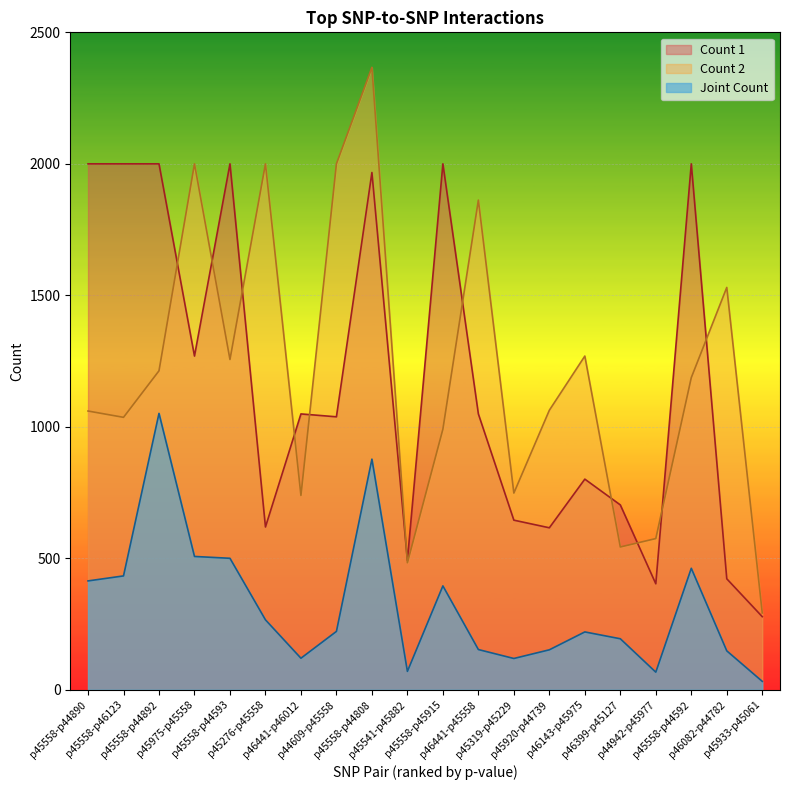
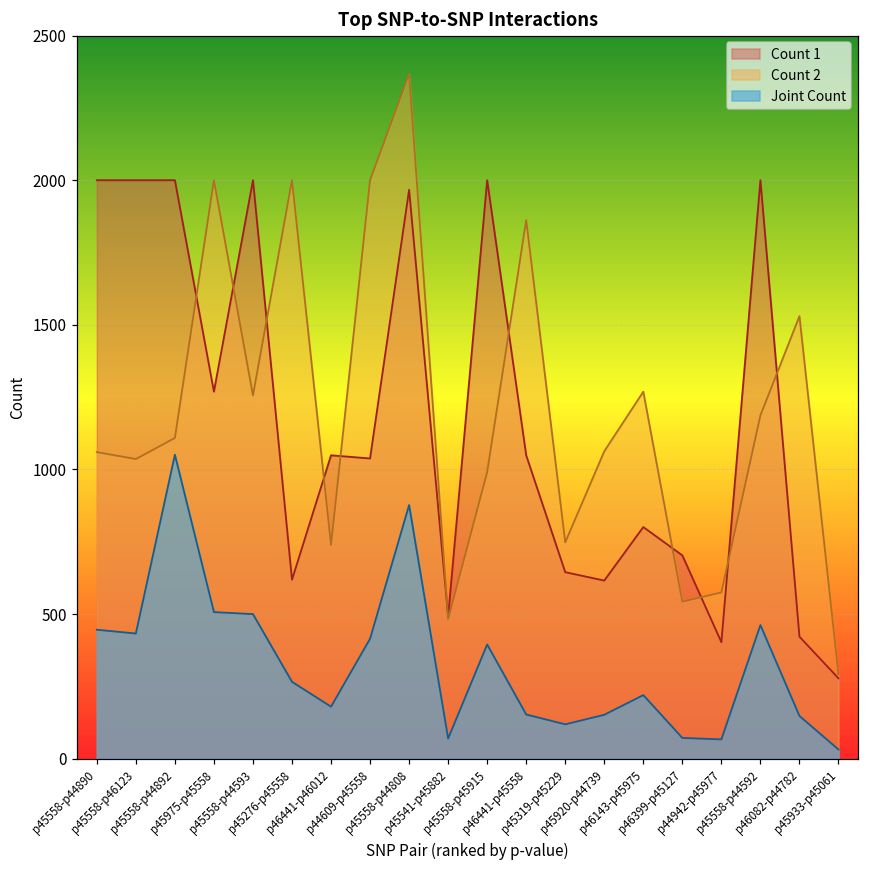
  {
    "Count 1": {
      "p45558-p44890": 2000,
      "p45558-p46123": 2000,
      "p45558-p44892": 2000,
      "p45975-p45558": 1270,
      "p45558-p44593": 2000,
      "p45276-p45558": 620,
      "p46441-p46012": 1050,
      "p44609-p45558": 1040,
      "p45558-p44808": 1970,
      "p45558-p45915": 2000,
      "p46441-p45558": 1050,
      "p45319-p45229": 650,
      "p45920-p44739": 620,
      "p46143-p45975": 800,
      "p46399-p45127": 700,
      "p44942-p45977": 400,
      "p45558-p44592": 2000,
      "p46082-p44782": 420,
      "p45933-p45061": 280
    },
    "Count 2": {
      "p45558-p44890": 1060,
      "p45558-p46123": 1040,
-     "p45558-p44892": 1210,
+     "p45558-p44892": 1110,
      "p45975-p45558": 2000,
      "p45558-p44593": 1260,
      "p45276-p45558": 2000,
      "p46441-p46012": 740,
      "p44609-p45558": 2000,
      "p45558-p44808": 2370,
      "p45558-p45915": 990,
      "p46441-p45558": 1860,
      "p45319-p45229": 750,
      "p45920-p44739": 1060,
      "p46143-p45975": 1270,
      "p46399-p45127": 540,
      "p44942-p45977": 580,
      "p45558-p44592": 1190,
      "p46082-p44782": 1530,
      "p45933-p45061": 290
    },
    "Joint Count": {
-     "p45558-p44890": 410,
+     "p45558-p44890": 450,
      "p45558-p46123": 430,
      "p45558-p44892": 1050,
      "p45975-p45558": 510,
      "p45558-p44593": 500,
      "p45276-p45558": 270,
-     "p46441-p46012": 120,
-     "p44609-p45558": 220,
+     "p46441-p46012": 180,
+     "p44609-p45558": 420,
      "p45558-p44808": 880,
      "p45541-p45882": 70,
      "p45558-p45915": 400,
      "p46441-p45558": 150,
      "p45319-p45229": 120,
      "p45920-p44739": 150,
      "p46143-p45975": 220,
-     "p46399-p45127": 190,
+     "p46399-p45127": 70,
      "p44942-p45977": 70,
      "p45558-p44592": 460,
      "p46082-p44782": 150,
      "p45933-p45061": 30
    }
  }
